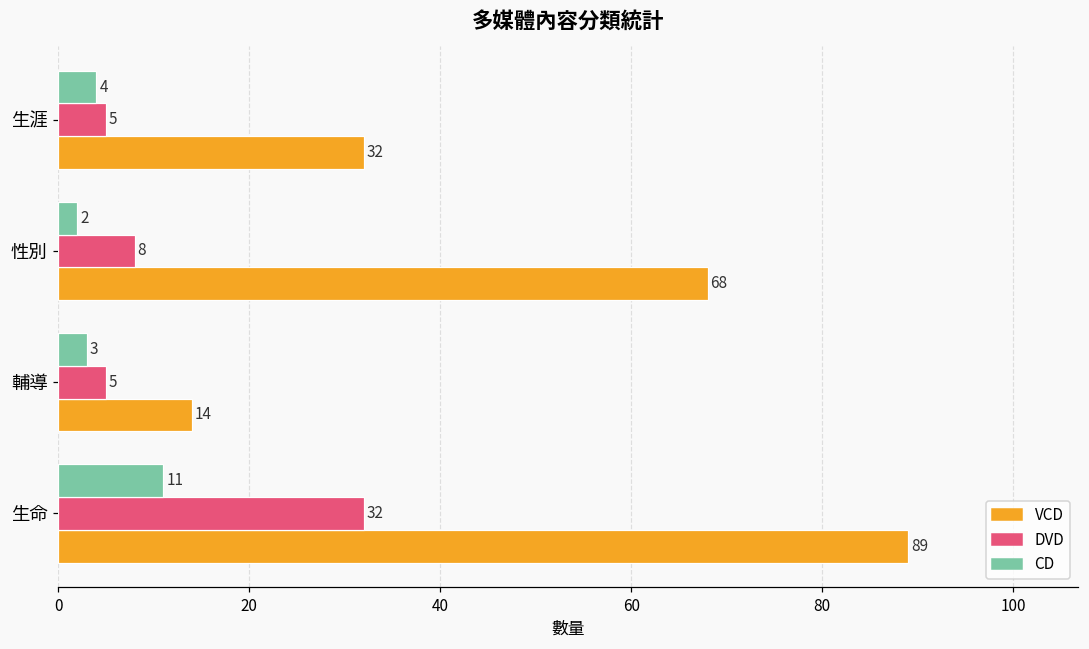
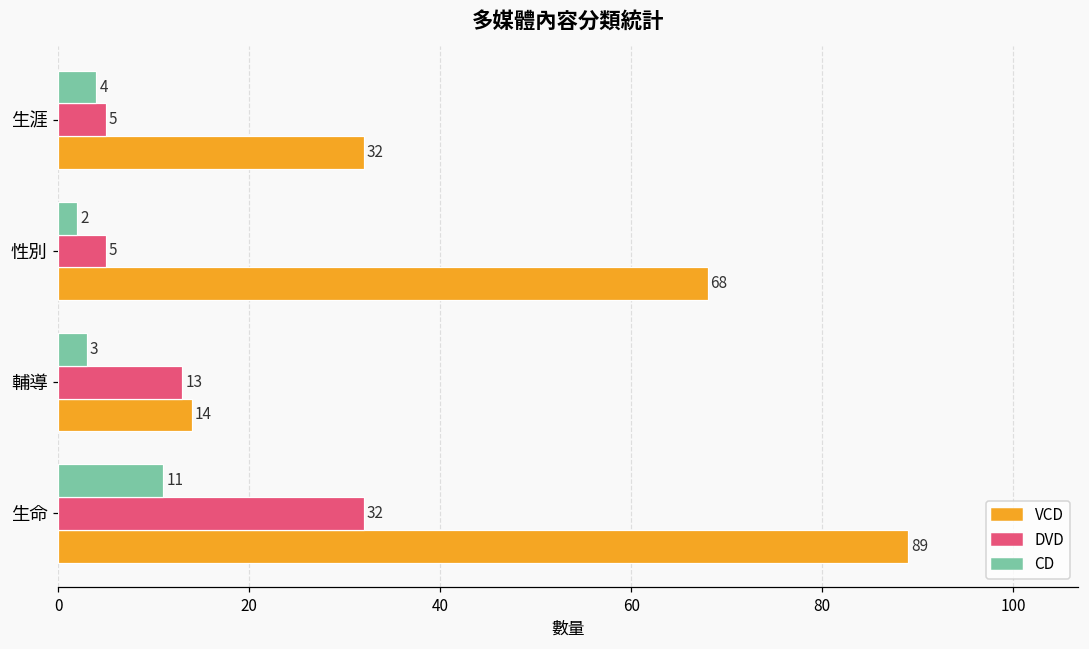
  {
    "VCD": {
      "生涯": 32,
      "性別": 68,
      "輔導": 14,
      "生命": 89
    },
    "DVD": {
      "生涯": 5,
-     "性別": 8,
-     "輔導": 5,
+     "性別": 5,
+     "輔導": 13,
      "生命": 32
    },
    "CD": {
      "生涯": 4,
      "性別": 2,
      "輔導": 3,
      "生命": 11
    }
  }
